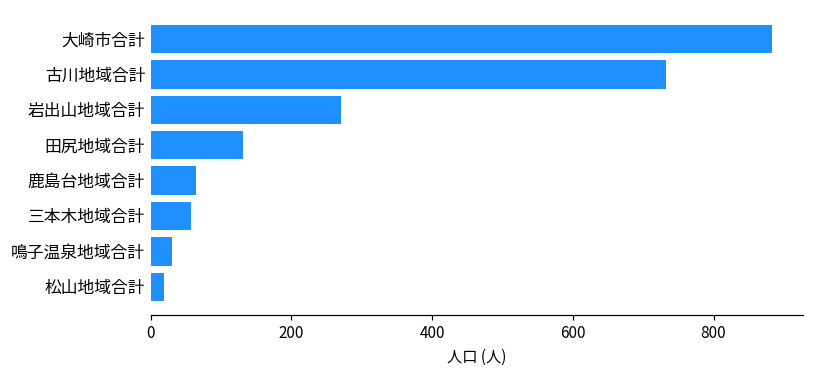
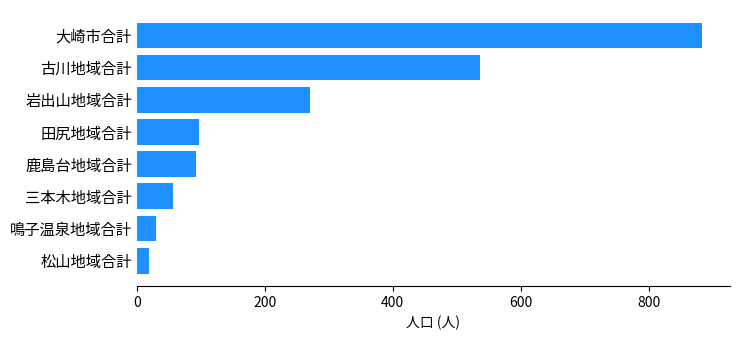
  {
    "大崎市合計": 880,
-   "古川地域合計": 730,
+   "古川地域合計": 540,
    "岩出山地域合計": 270,
-   "田尻地域合計": 130,
-   "鹿島台地域合計": 60,
+   "田尻地域合計": 100,
+   "鹿島台地域合計": 90,
    "三本木地域合計": 60,
    "鳴子温泉地域合計": 30,
    "松山地域合計": 20
  }
